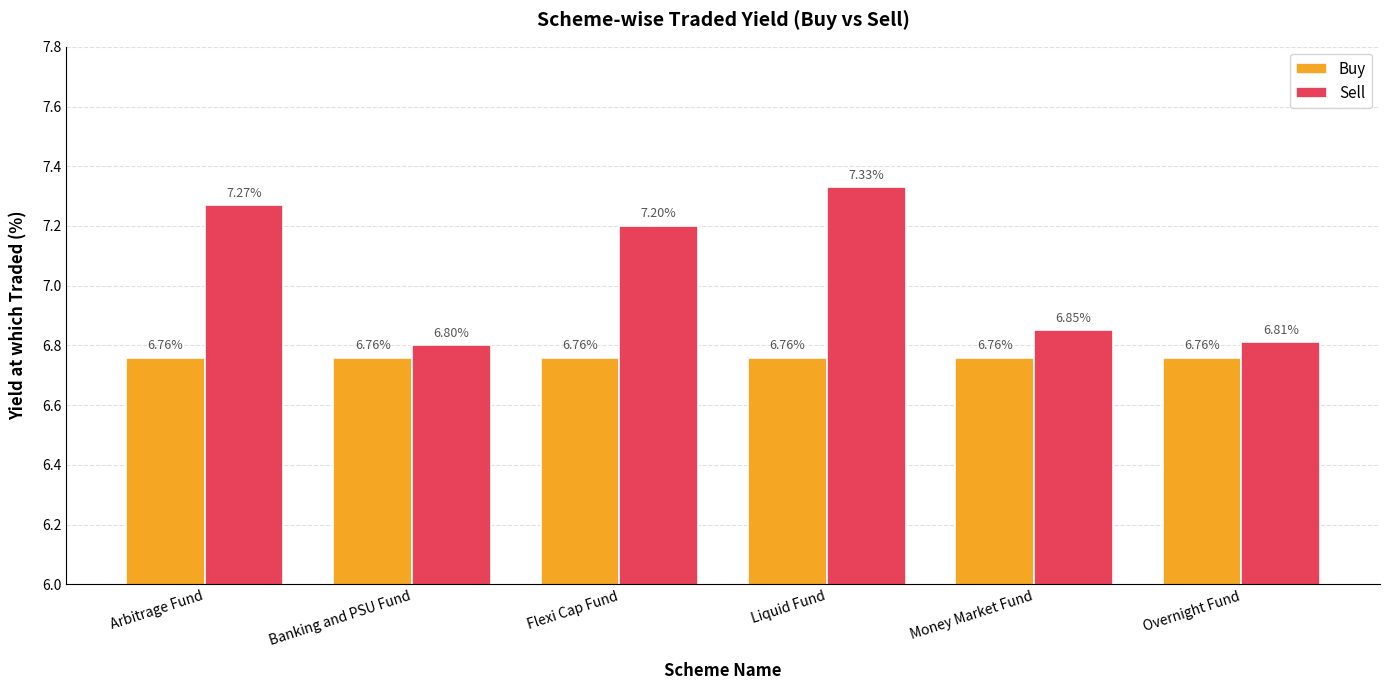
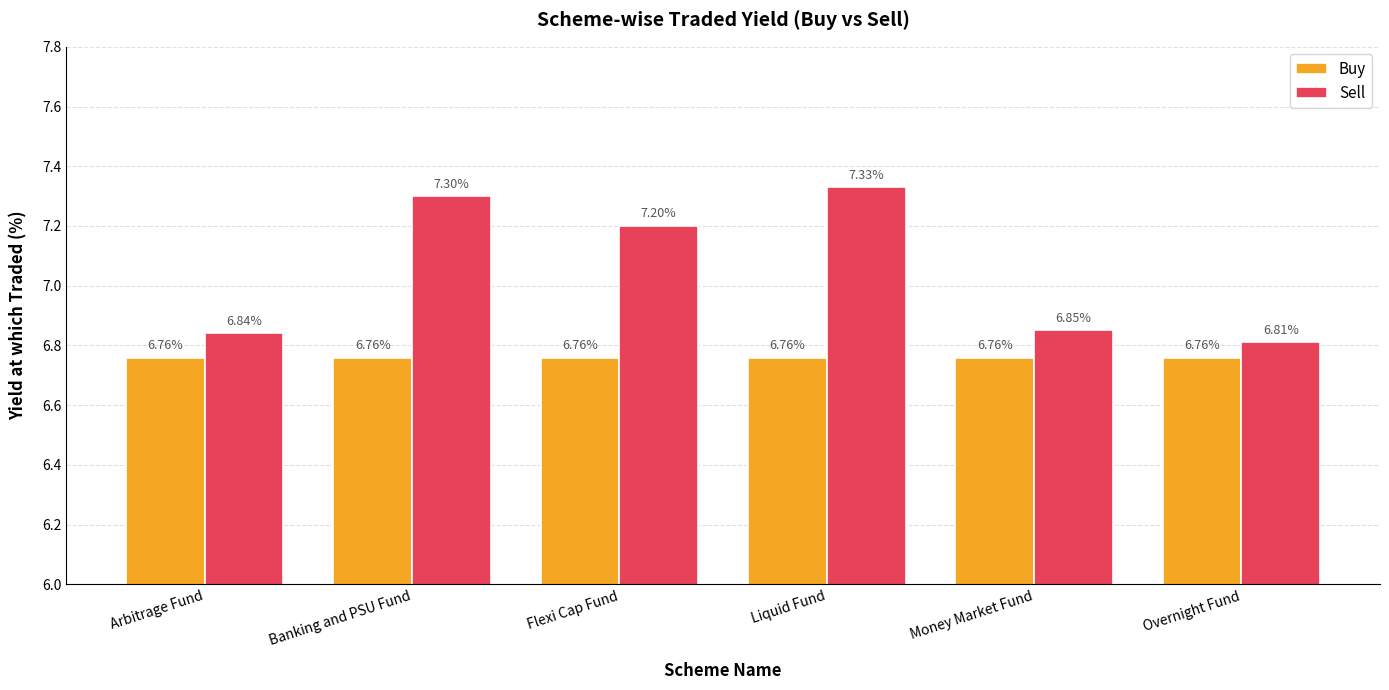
  {
    "Buy": {
      "Arbitrage Fund": "6.76%",
      "Banking and PSU Fund": "6.76%",
      "Flexi Cap Fund": "6.76%",
      "Liquid Fund": "6.76%",
      "Money Market Fund": "6.76%",
      "Overnight Fund": "6.76%"
    },
    "Sell": {
-     "Arbitrage Fund": "7.27%",
-     "Banking and PSU Fund": "6.80%",
+     "Arbitrage Fund": "6.84%",
+     "Banking and PSU Fund": "7.30%",
      "Flexi Cap Fund": "7.20%",
      "Liquid Fund": "7.33%",
      "Money Market Fund": "6.85%",
      "Overnight Fund": "6.81%"
    }
  }
